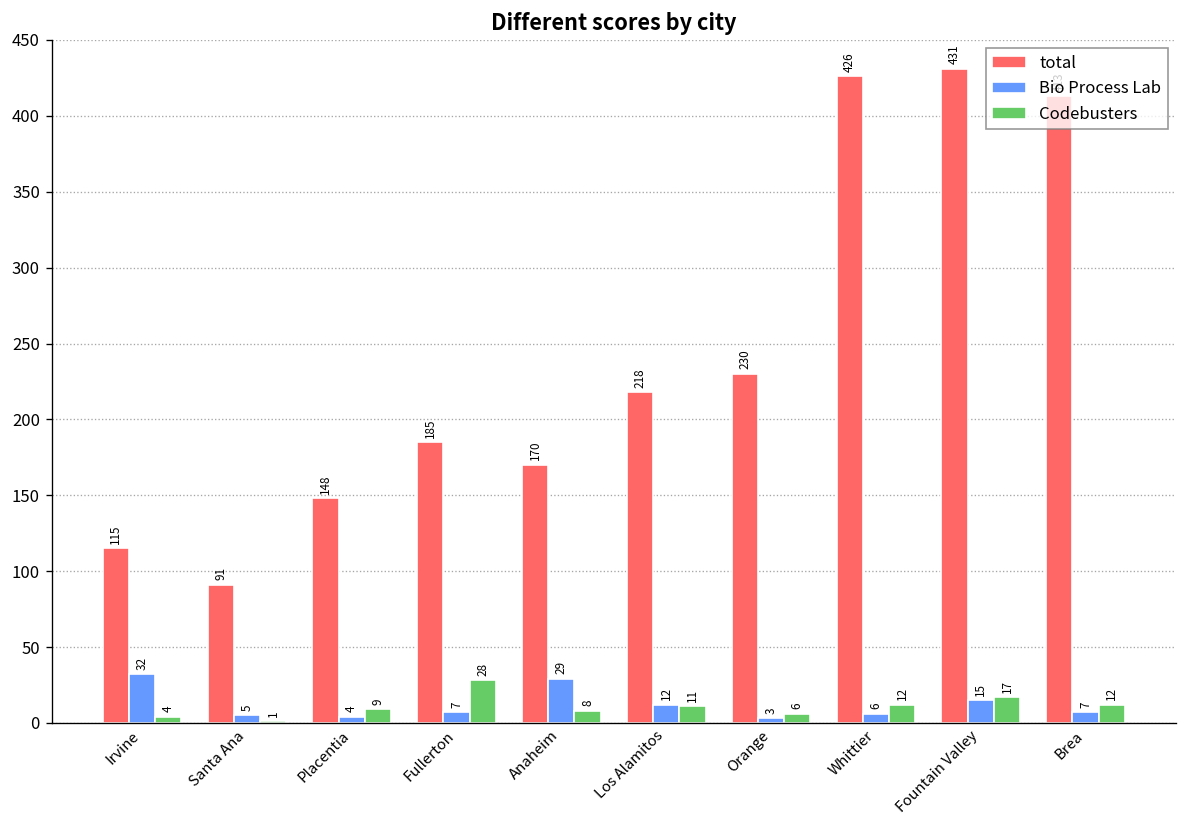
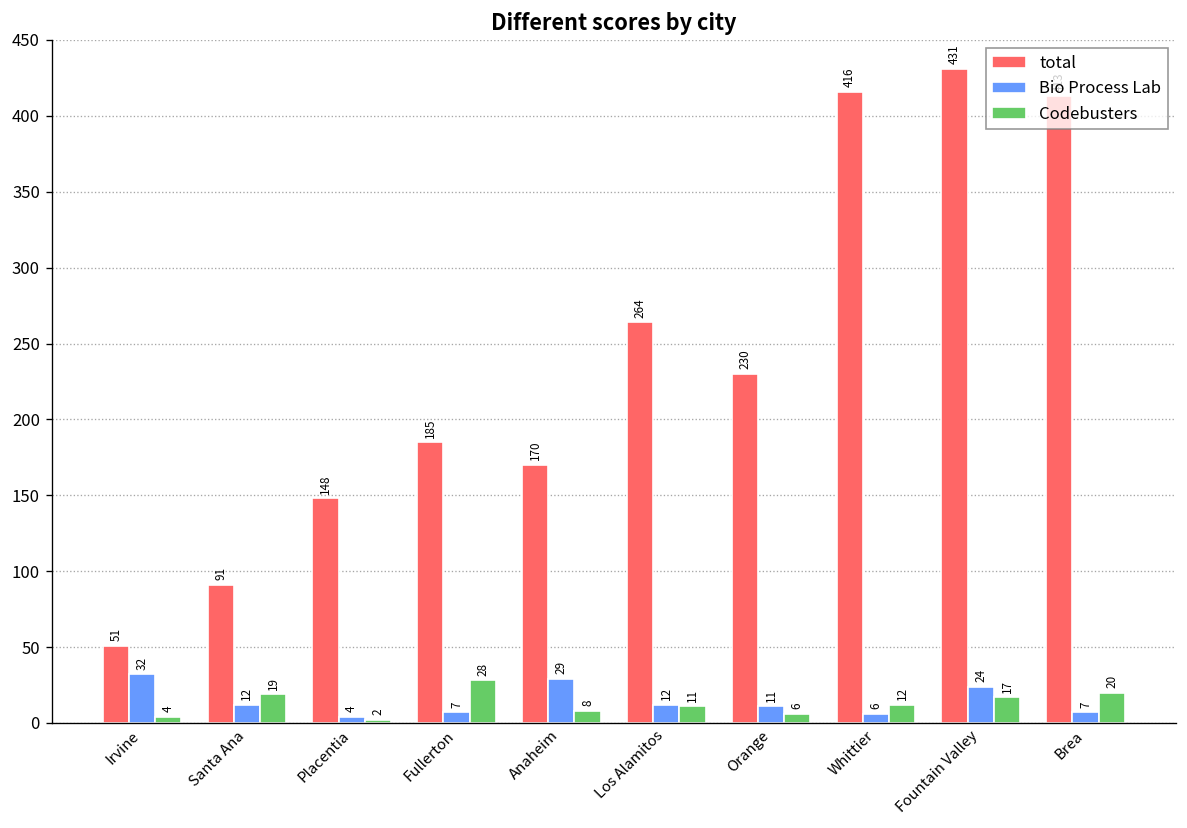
  {
    "total": {
-     "Irvine": 115,
+     "Irvine": 51,
      "Santa Ana": 91,
      "Placentia": 148,
      "Fullerton": 185,
      "Anaheim": 170,
-     "Los Alamitos": 218,
+     "Los Alamitos": 264,
      "Orange": 230,
-     "Whittier": 426,
+     "Whittier": 416,
      "Fountain Valley": 431
    },
    "Bio Process Lab": {
      "Irvine": 32,
-     "Santa Ana": 5,
+     "Santa Ana": 12,
      "Placentia": 4,
      "Fullerton": 7,
      "Anaheim": 29,
      "Los Alamitos": 12,
-     "Orange": 3,
+     "Orange": 11,
      "Whittier": 6,
-     "Fountain Valley": 15,
+     "Fountain Valley": 24,
      "Brea": 7
    },
    "Codebusters": {
      "Irvine": 4,
-     "Santa Ana": 1,
-     "Placentia": 9,
+     "Santa Ana": 19,
+     "Placentia": 2,
      "Fullerton": 28,
      "Anaheim": 8,
      "Los Alamitos": 11,
      "Orange": 6,
      "Whittier": 12,
      "Fountain Valley": 17,
-     "Brea": 12
+     "Brea": 20
    }
  }
